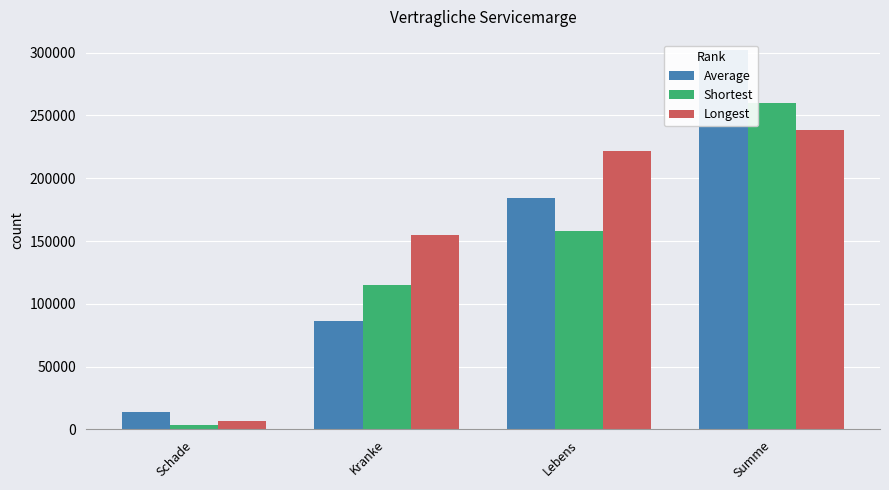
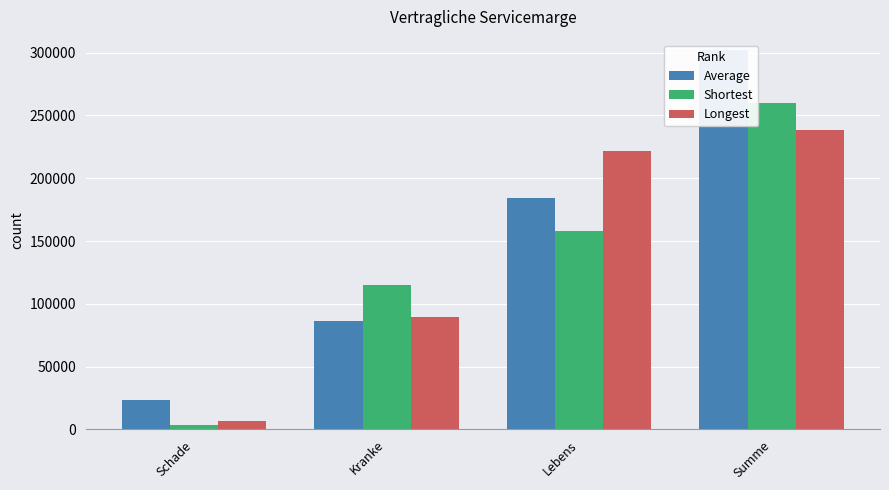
  {
    "Average": {
-     "Schade": 14000,
+     "Schade": 23000,
      "Kranke": 87000,
      "Lebens": 184000
    },
    "Shortest": {
      "Schade": 4000,
      "Kranke": 115000,
      "Lebens": 158000,
      "Summe": 260000
    },
    "Longest": {
      "Schade": 7000,
-     "Kranke": 155000,
+     "Kranke": 90000,
      "Lebens": 222000,
      "Summe": 238000
    }
  }
